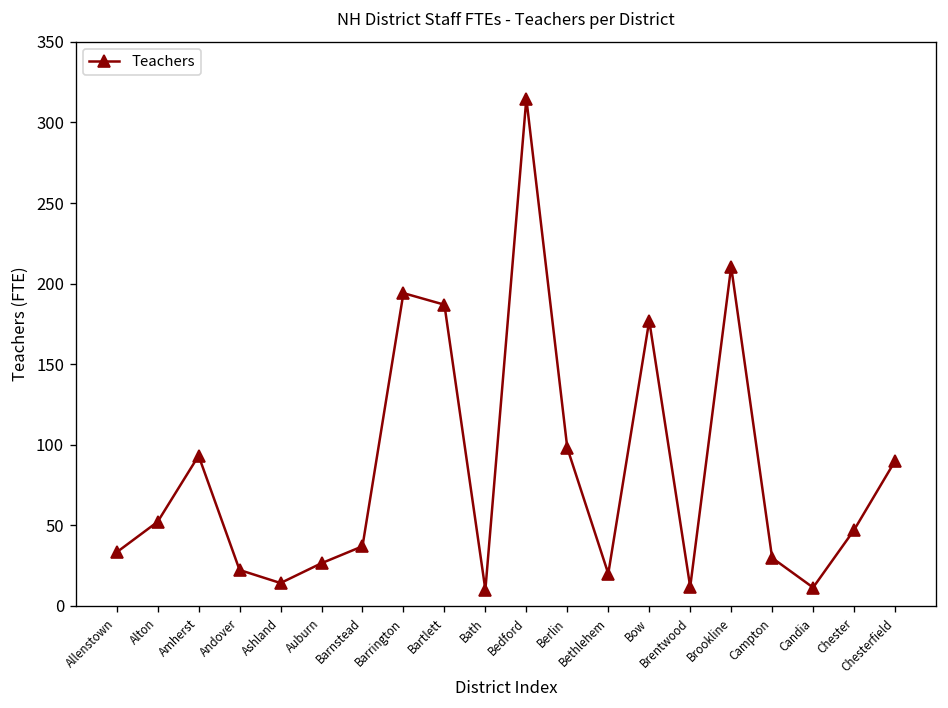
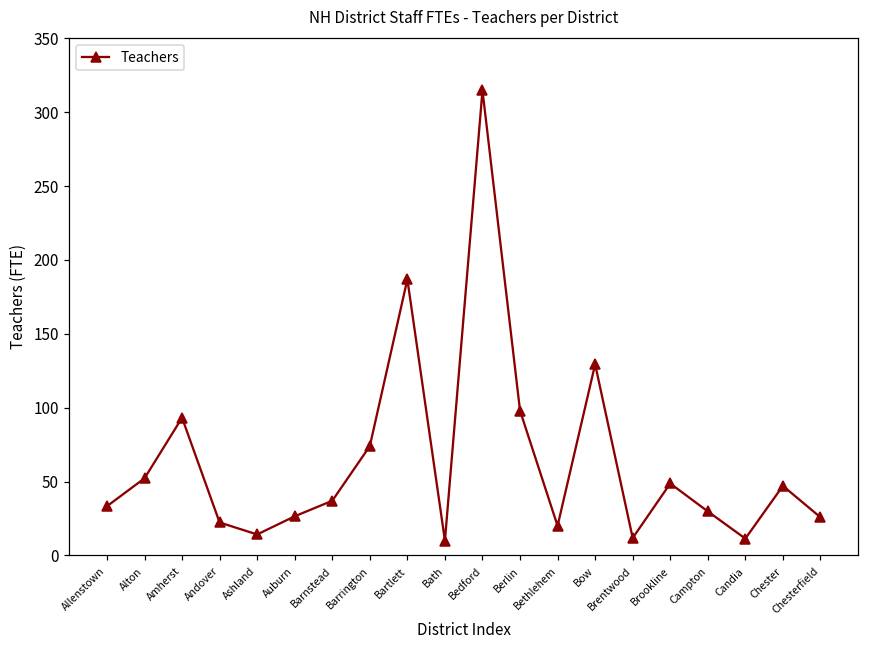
  {
    "Allenstown": 33,
    "Alton": 52,
    "Amherst": 93,
    "Andover": 22,
    "Ashland": 14,
    "Auburn": 27,
    "Barnstead": 37,
-   "Barrington": 194,
+   "Barrington": 74,
    "Bartlett": 187,
    "Bath": 10,
    "Bedford": 315,
    "Berlin": 98,
    "Bethlehem": 20,
-   "Bow": 177,
+   "Bow": 129,
    "Brentwood": 12,
-   "Brookline": 211,
+   "Brookline": 49,
    "Campton": 30,
    "Candia": 11,
    "Chester": 47,
-   "Chesterfield": 90
+   "Chesterfield": 26
  }
